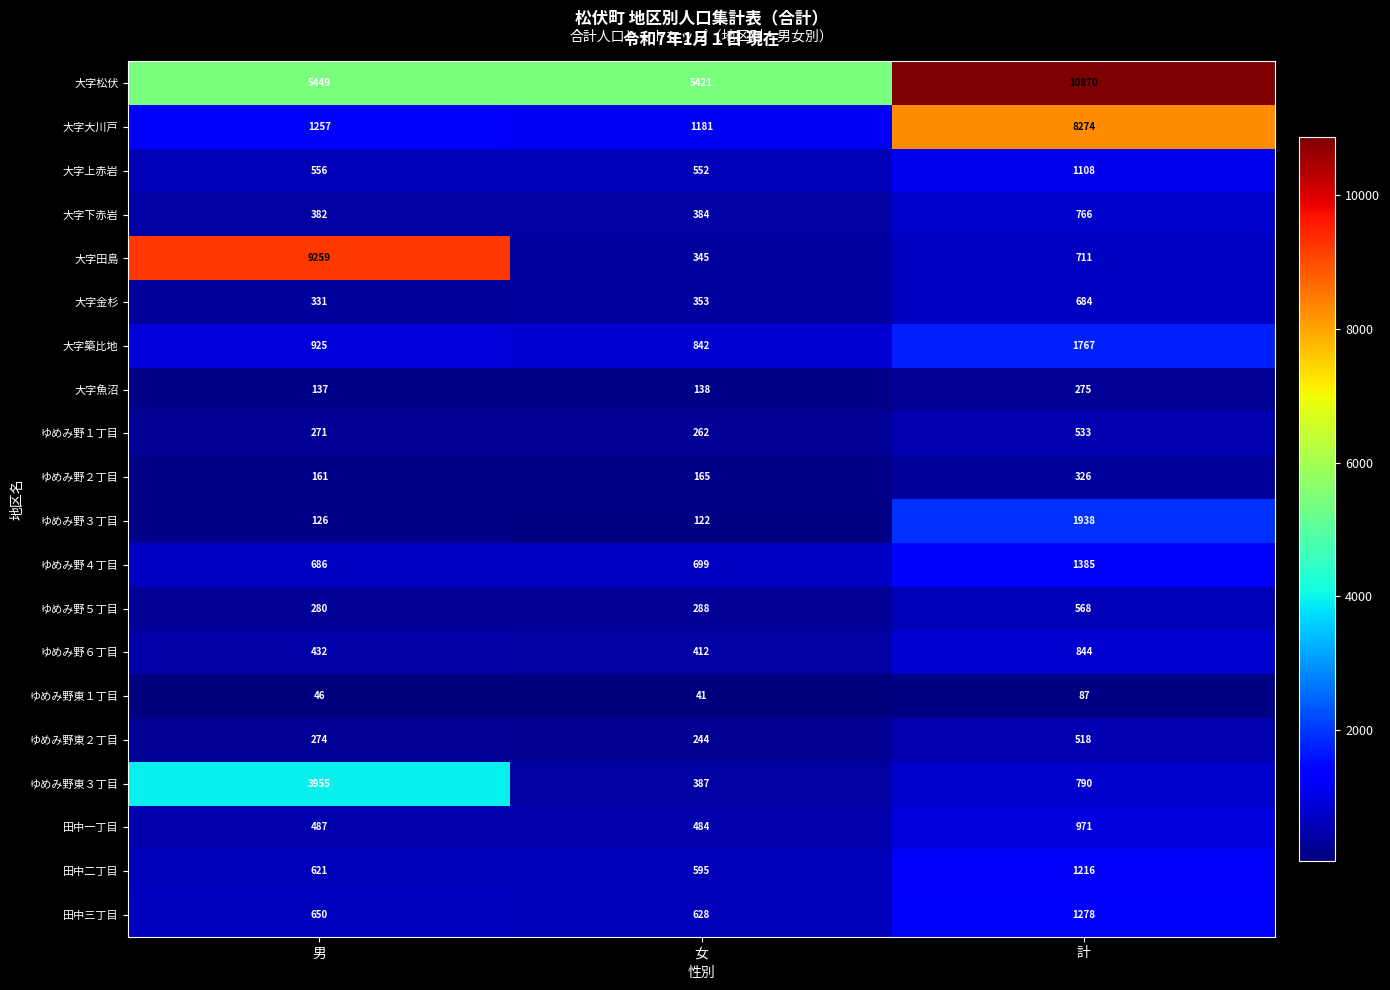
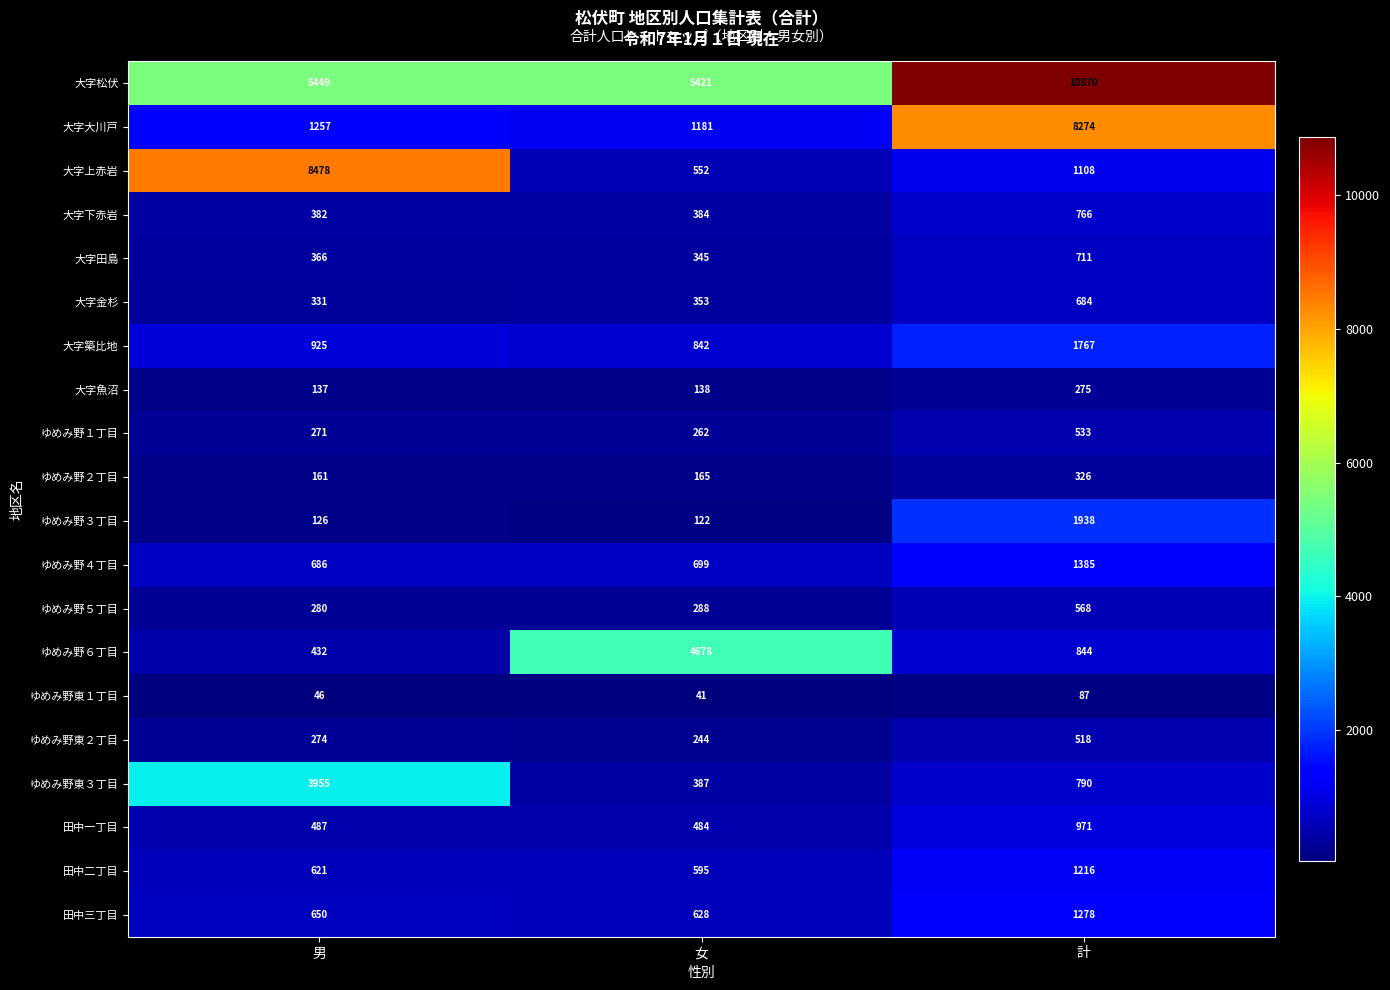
  {
    "大字松伏": {
      "男": 5449,
      "女": 5421,
      "計": 10870
    },
    "大字大川戸": {
      "男": 1257,
      "女": 1181,
      "計": 8274
    },
    "大字上赤岩": {
-     "男": 556,
+     "男": 8478,
      "女": 552,
      "計": 1108
    },
    "大字下赤岩": {
      "男": 382,
      "女": 384,
      "計": 766
    },
    "大字田島": {
-     "男": 9259,
+     "男": 366,
      "女": 345,
      "計": 711
    },
    "大字金杉": {
      "男": 331,
      "女": 353,
      "計": 684
    },
    "大字築比地": {
      "男": 925,
      "女": 842,
      "計": 1767
    },
    "大字魚沼": {
      "男": 137,
      "女": 138,
      "計": 275
    },
    "ゆめみ野１丁目": {
      "男": 271,
      "女": 262,
      "計": 533
    },
    "ゆめみ野２丁目": {
      "男": 161,
      "女": 165,
      "計": 326
    },
    "ゆめみ野３丁目": {
      "男": 126,
      "女": 122,
      "計": 1938
    },
    "ゆめみ野４丁目": {
      "男": 686,
      "女": 699,
      "計": 1385
    },
    "ゆめみ野５丁目": {
      "男": 280,
      "女": 288,
      "計": 568
    },
    "ゆめみ野６丁目": {
      "男": 432,
-     "女": 412,
+     "女": 4678,
      "計": 844
    },
    "ゆめみ野東１丁目": {
      "男": 46,
      "女": 41,
      "計": 87
    },
    "ゆめみ野東２丁目": {
      "男": 274,
      "女": 244,
      "計": 518
    },
    "ゆめみ野東３丁目": {
      "男": 3955,
      "女": 387,
      "計": 790
    },
    "田中一丁目": {
      "男": 487,
      "女": 484,
      "計": 971
    },
    "田中二丁目": {
      "男": 621,
      "女": 595,
      "計": 1216
    },
    "田中三丁目": {
      "男": 650,
      "女": 628,
      "計": 1278
    }
  }
